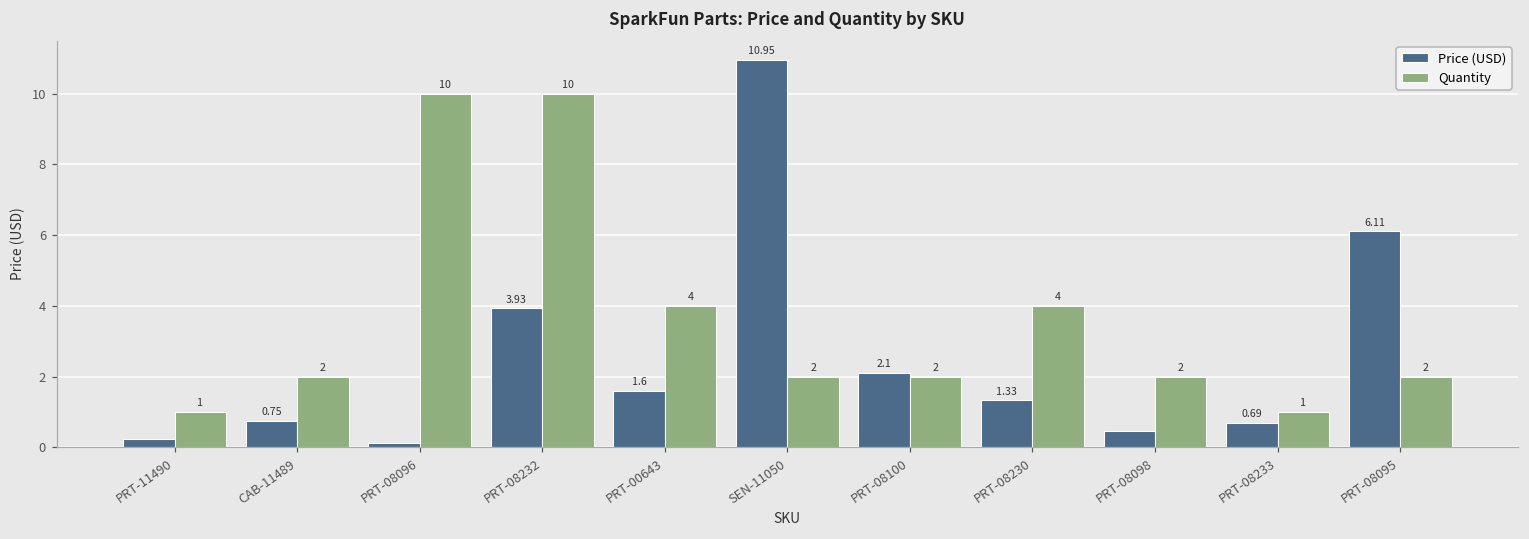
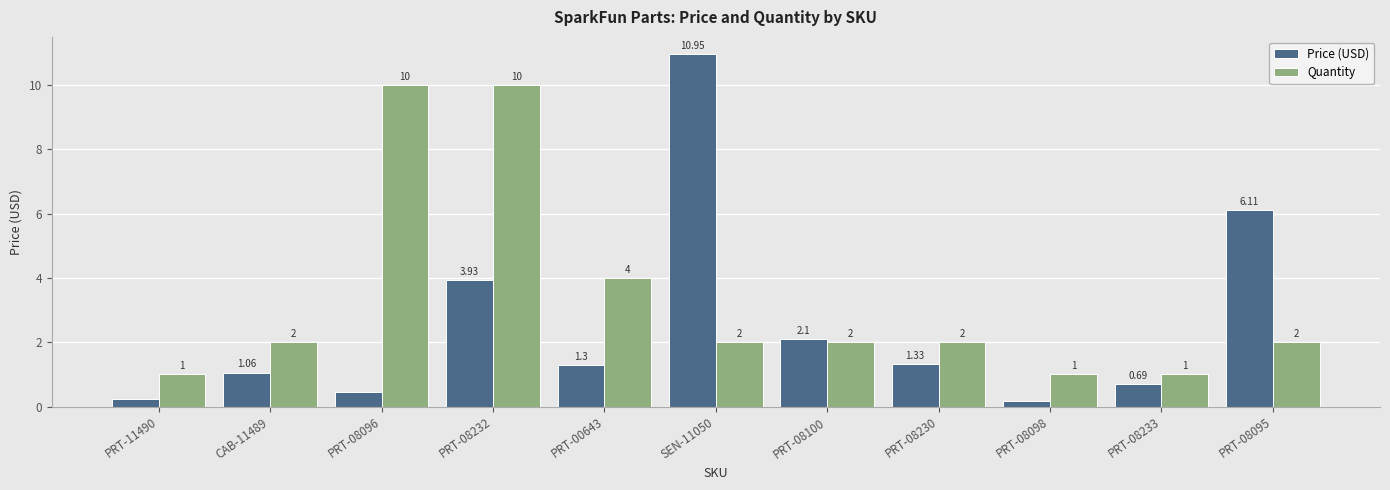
  {
    "Price (USD)": {
-     "CAB-11489": 0.75,
-     "PRT-08096": 0.1,
+     "CAB-11489": 1.06,
+     "PRT-08096": 0.5,
      "PRT-08232": 3.93,
-     "PRT-00643": 1.6,
+     "PRT-00643": 1.3,
      "SEN-11050": 10.95,
      "PRT-08100": 2.1,
      "PRT-08230": 1.33,
-     "PRT-08098": 0.5,
+     "PRT-08098": 0.2,
      "PRT-08233": 0.69,
      "PRT-08095": 6.11
    },
    "Quantity": {
      "PRT-11490": 1,
      "CAB-11489": 2,
      "PRT-08096": 10,
      "PRT-08232": 10,
      "PRT-00643": 4,
      "SEN-11050": 2,
      "PRT-08100": 2,
-     "PRT-08230": 4,
-     "PRT-08098": 2,
+     "PRT-08230": 2,
+     "PRT-08098": 1,
      "PRT-08233": 1,
      "PRT-08095": 2
    }
  }
